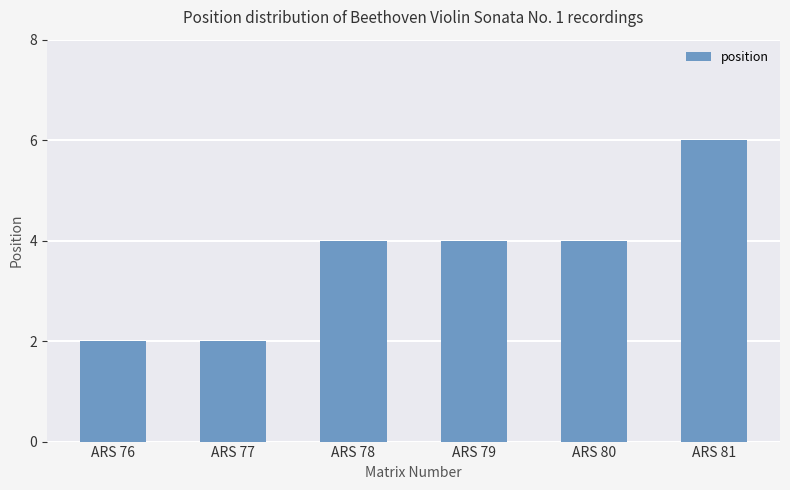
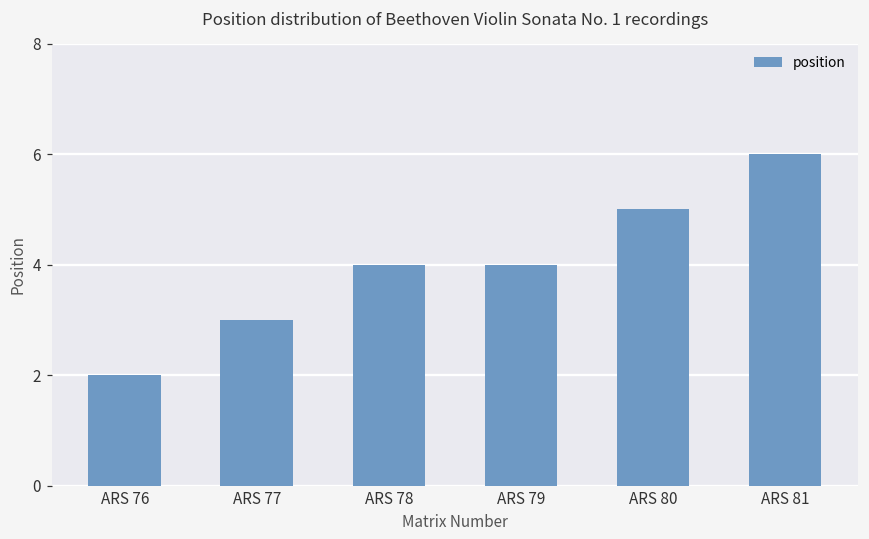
  {
    "ARS 76": 2,
-   "ARS 77": 2,
+   "ARS 77": 3,
    "ARS 78": 4,
    "ARS 79": 4,
-   "ARS 80": 4,
+   "ARS 80": 5,
    "ARS 81": 6
  }
